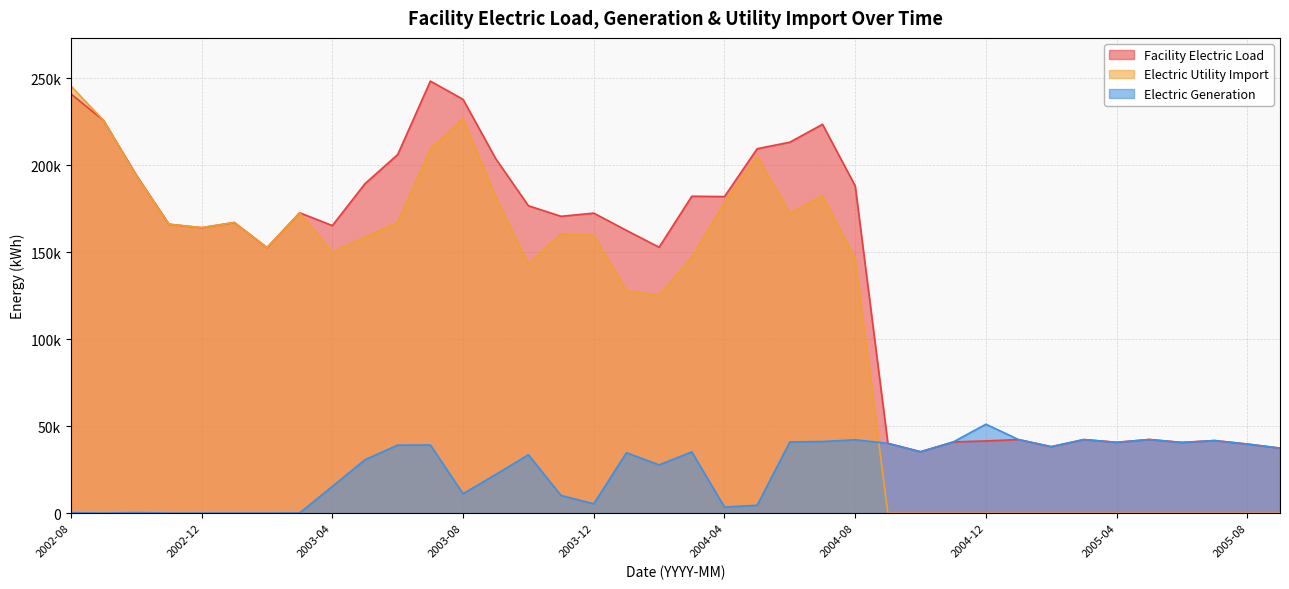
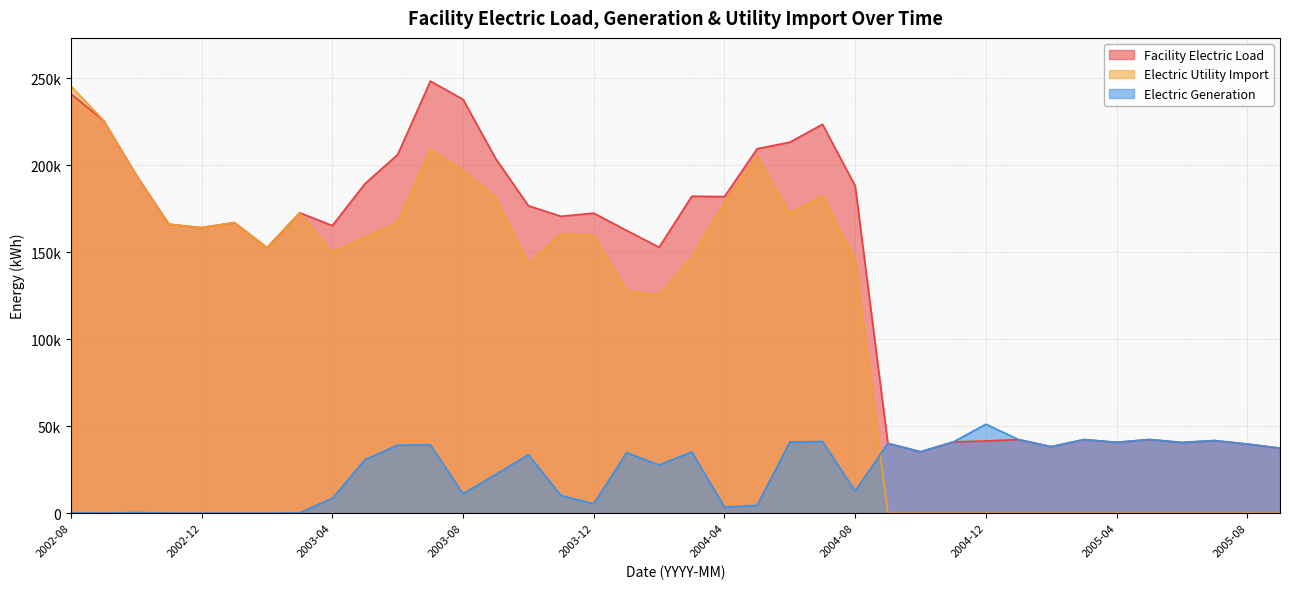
  {
    "Facility Electric Load": {
      "2002-08": 241000,
      "2003-04": 165000,
      "2003-08": 238000,
      "2003-12": 172000,
      "2004-04": 182000,
      "2004-08": 188000,
      "2004-12": 41000
    },
    "Electric Utility Import": {
      "2002-08": 245000,
      "2003-04": 150000,
-     "2003-08": 227000,
+     "2003-08": 197000,
      "2003-12": 160000,
      "2004-04": 178000,
      "2004-08": 146000,
      "2004-12": 0,
      "2005-04": 0,
      "2005-08": 0
    },
    "Electric Generation": {
      "2002-08": 0,
      "2002-12": 0,
-     "2003-04": 15000,
+     "2003-04": 9000,
      "2003-08": 11000,
      "2003-12": 5000,
      "2004-04": 3000,
-     "2004-08": 42000,
+     "2004-08": 13000,
      "2004-12": 51000
    }
  }
